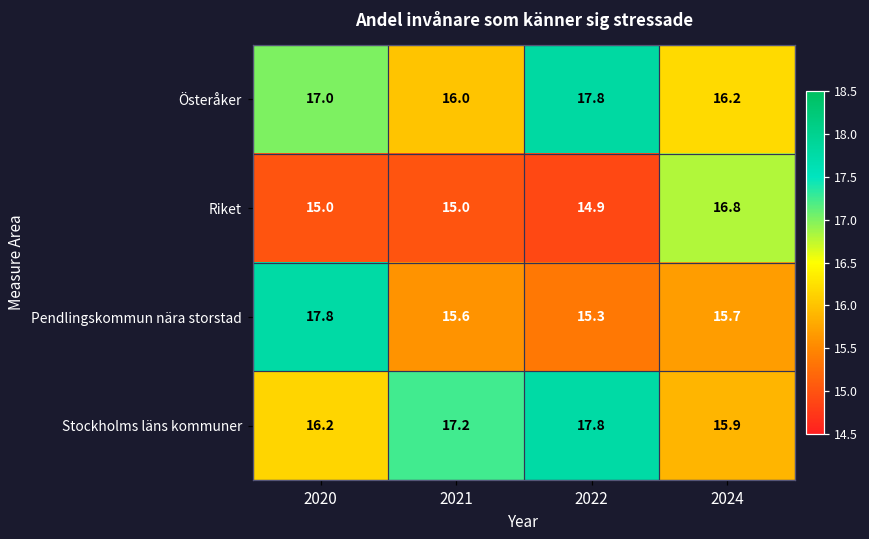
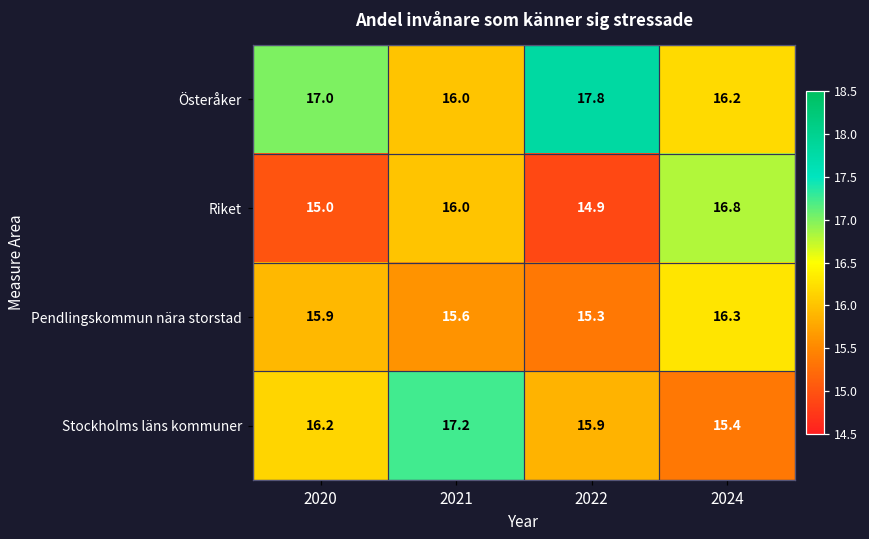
  {
    "Österåker": {
      "2020": 17.0,
      "2021": 16.0,
      "2022": 17.8,
      "2024": 16.2
    },
    "Riket": {
      "2020": 15.0,
-     "2021": 15.0,
+     "2021": 16.0,
      "2022": 14.9,
      "2024": 16.8
    },
    "Pendlingskommun nära storstad": {
-     "2020": 17.8,
+     "2020": 15.9,
      "2021": 15.6,
      "2022": 15.3,
-     "2024": 15.7
+     "2024": 16.3
    },
    "Stockholms läns kommuner": {
      "2020": 16.2,
      "2021": 17.2,
-     "2022": 17.8,
-     "2024": 15.9
+     "2022": 15.9,
+     "2024": 15.4
    }
  }
